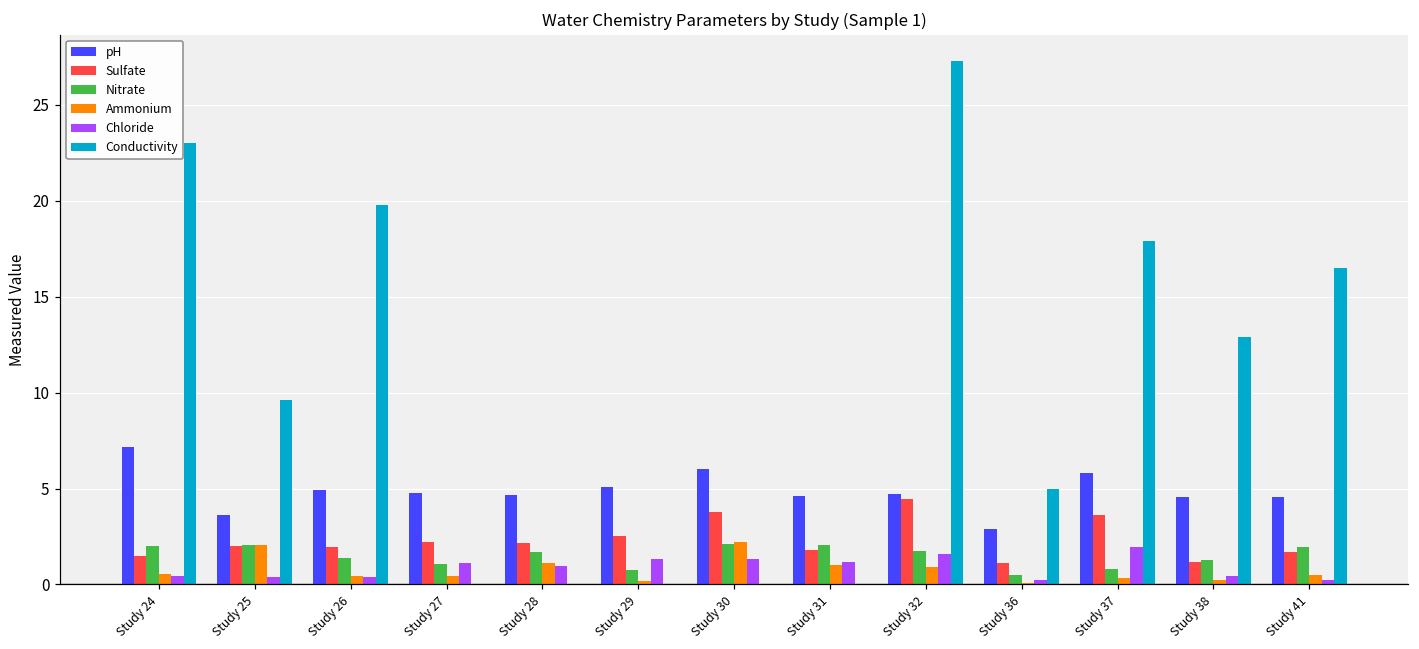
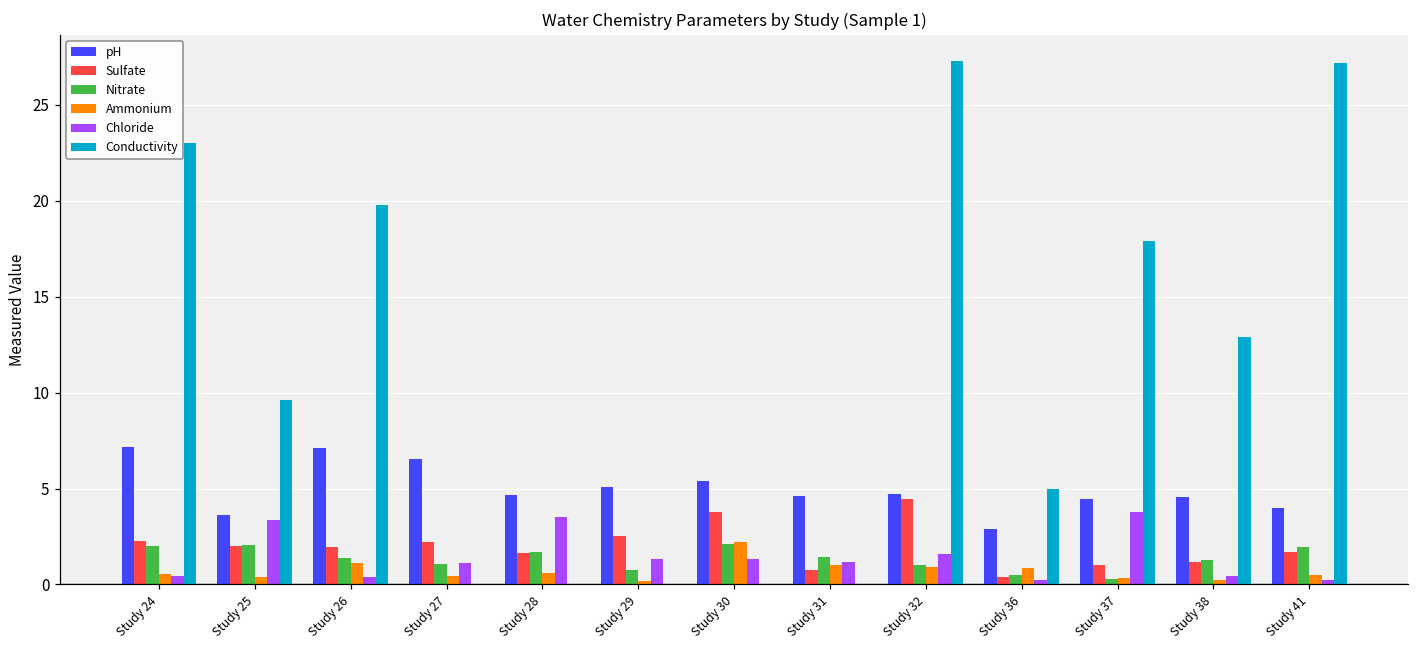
  {
    "pH": {
      "Study 24": 7.2,
      "Study 25": 3.6,
-     "Study 26": 4.9,
-     "Study 27": 4.8,
+     "Study 26": 7.1,
+     "Study 27": 6.6,
      "Study 28": 4.7,
      "Study 29": 5.1,
-     "Study 30": 6.0,
+     "Study 30": 5.4,
      "Study 31": 4.6,
      "Study 32": 4.7,
      "Study 36": 2.9,
-     "Study 37": 5.8,
+     "Study 37": 4.5,
      "Study 38": 4.6,
-     "Study 41": 4.6
+     "Study 41": 4.0
    },
    "Sulfate": {
-     "Study 24": 1.5,
+     "Study 24": 2.3,
      "Study 25": 2.0,
      "Study 26": 2.0,
      "Study 27": 2.2,
-     "Study 28": 2.2,
+     "Study 28": 1.6,
      "Study 29": 2.5,
      "Study 30": 3.8,
-     "Study 31": 1.8,
+     "Study 31": 0.8,
      "Study 32": 4.4,
-     "Study 36": 1.1,
-     "Study 37": 3.6,
+     "Study 36": 0.4,
+     "Study 37": 1.0,
      "Study 38": 1.1,
      "Study 41": 1.7
    },
    "Nitrate": {
      "Study 24": 2.0,
      "Study 25": 2.1,
      "Study 26": 1.4,
      "Study 27": 1.0,
      "Study 28": 1.7,
      "Study 29": 0.7,
      "Study 30": 2.1,
-     "Study 31": 2.1,
-     "Study 32": 1.7,
+     "Study 31": 1.4,
+     "Study 32": 1.0,
      "Study 36": 0.5,
-     "Study 37": 0.8,
+     "Study 37": 0.3,
      "Study 38": 1.3,
      "Study 41": 2.0
    },
    "Ammonium": {
      "Study 24": 0.6,
-     "Study 25": 2.0,
-     "Study 26": 0.4,
+     "Study 25": 0.4,
+     "Study 26": 1.1,
      "Study 27": 0.4,
-     "Study 28": 1.1,
+     "Study 28": 0.6,
      "Study 29": 0.2,
      "Study 30": 2.2,
      "Study 31": 1.0,
      "Study 32": 0.9,
-     "Study 36": 0.1,
+     "Study 36": 0.9,
      "Study 37": 0.3,
      "Study 38": 0.2,
      "Study 41": 0.5
    },
    "Chloride": {
      "Study 24": 0.4,
-     "Study 25": 0.4,
+     "Study 25": 3.3,
      "Study 26": 0.4,
      "Study 27": 1.1,
-     "Study 28": 0.9,
+     "Study 28": 3.5,
      "Study 29": 1.3,
      "Study 30": 1.3,
      "Study 31": 1.2,
      "Study 32": 1.6,
      "Study 36": 0.2,
-     "Study 37": 2.0,
+     "Study 37": 3.8,
      "Study 38": 0.4,
      "Study 41": 0.2
    },
    "Conductivity": {
      "Study 24": 23.0,
      "Study 25": 9.6,
      "Study 26": 19.8,
      "Study 27": 0.0,
      "Study 28": 0.0,
      "Study 29": 0.0,
      "Study 30": 0.0,
      "Study 31": 0.0,
      "Study 32": 27.3,
      "Study 36": 5.0,
      "Study 37": 17.9,
      "Study 38": 12.9,
-     "Study 41": 16.5
+     "Study 41": 27.2
    }
  }
